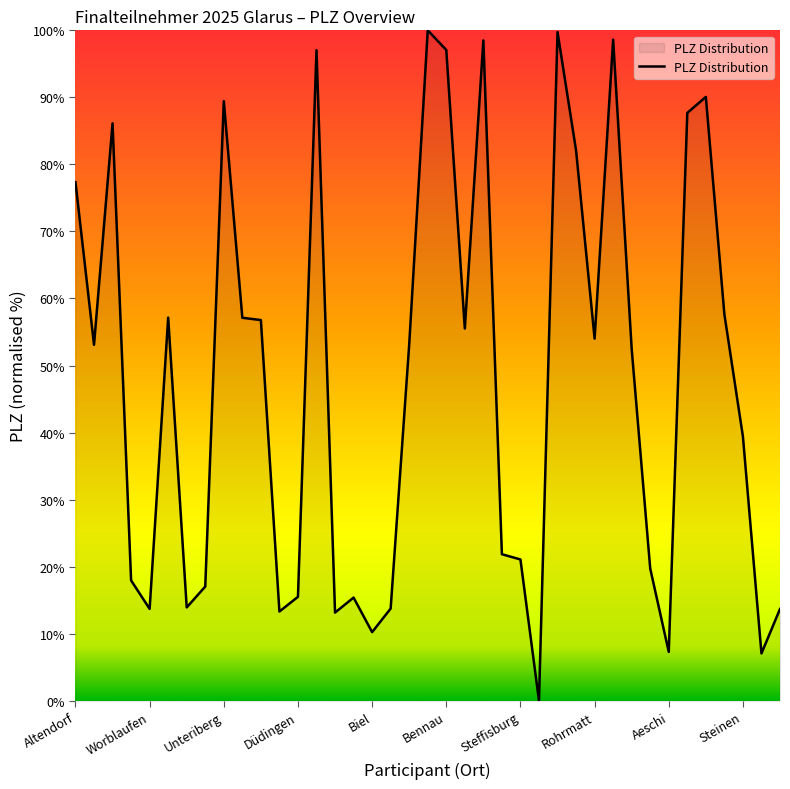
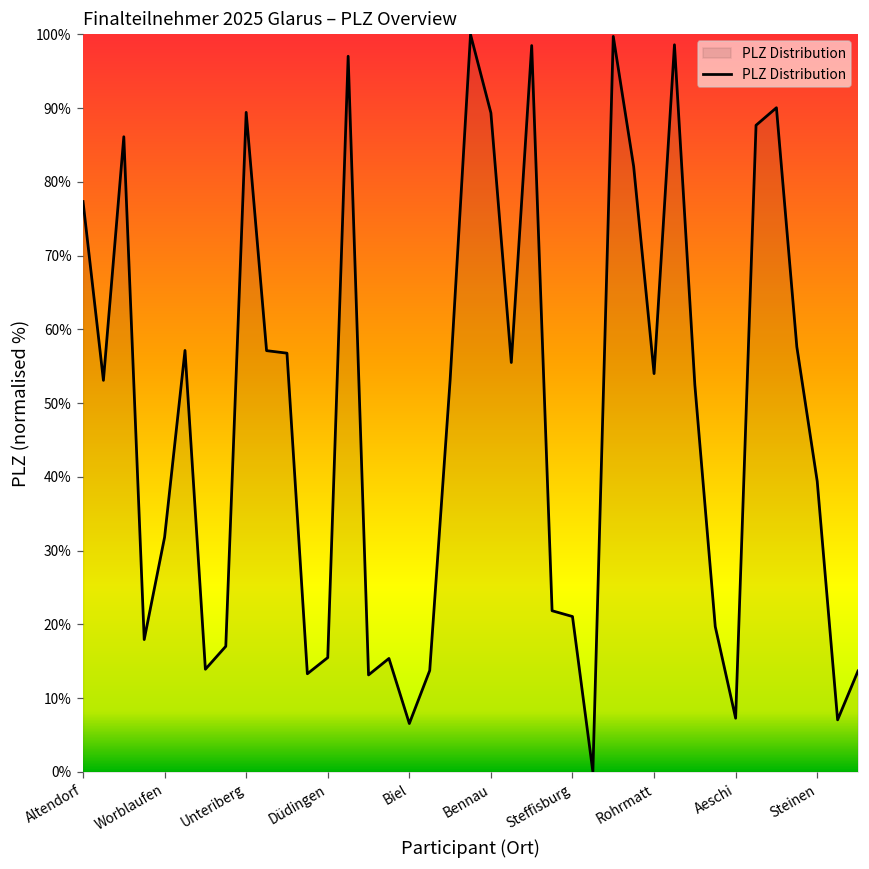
  {
    "Altendorf": "77%",
-   "Worblaufen": "14%",
+   "Worblaufen": "32%",
    "Unteriberg": "89%",
    "Düdingen": "16%",
-   "Biel": "10%",
-   "Bennau": "97%",
+   "Biel": "7%",
+   "Bennau": "89%",
    "Steffisburg": "21%",
    "Rohrmatt": "54%",
    "Aeschi": "7%",
    "Steinen": "39%"
  }
